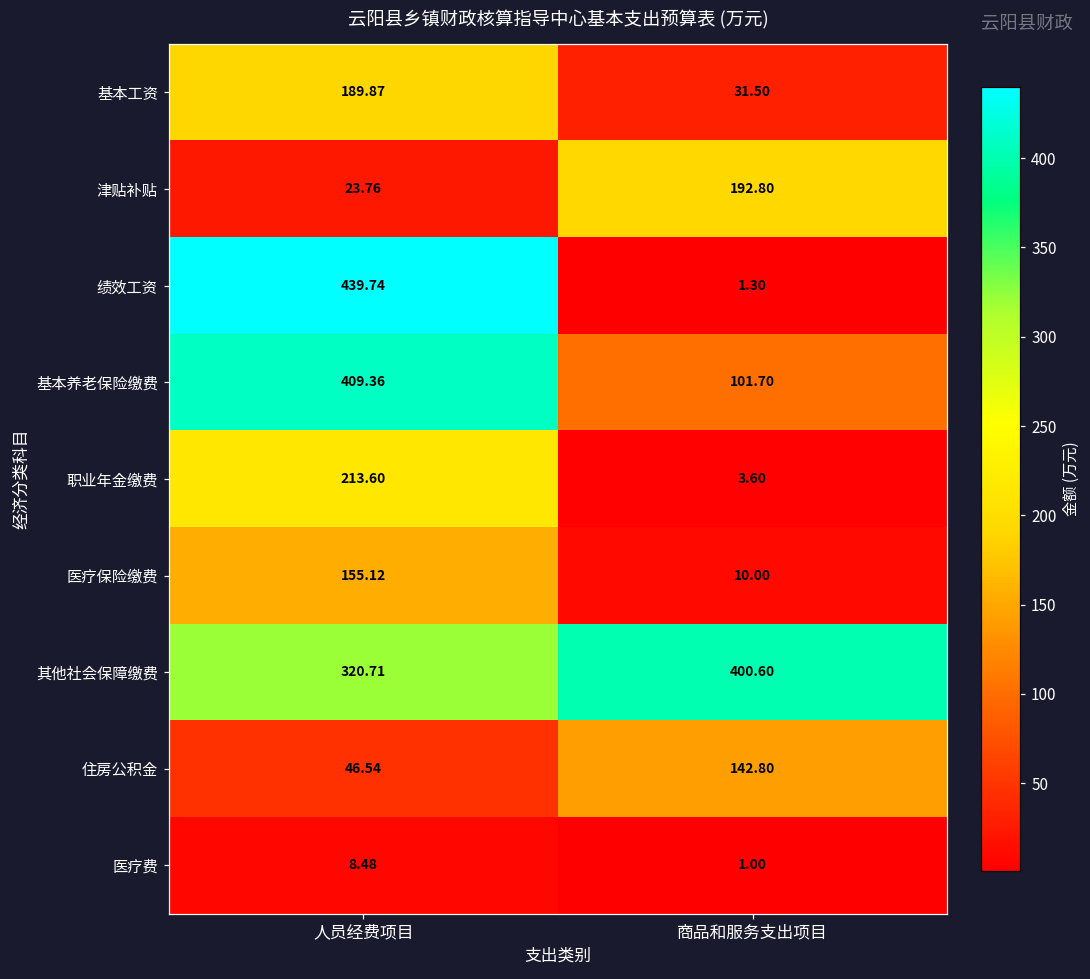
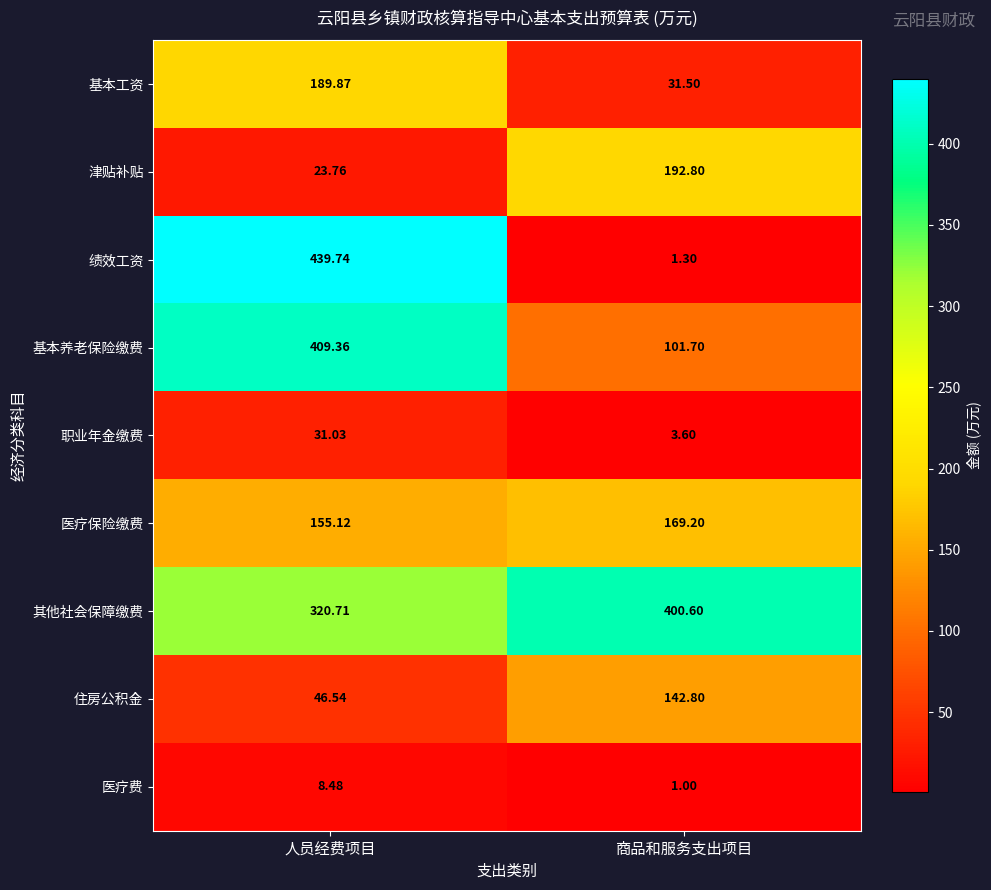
  {
    "基本工资": {
      "人员经费项目": 189.87,
      "商品和服务支出项目": 31.50
    },
    "津贴补贴": {
      "人员经费项目": 23.76,
      "商品和服务支出项目": 192.80
    },
    "绩效工资": {
      "人员经费项目": 439.74,
      "商品和服务支出项目": 1.30
    },
    "基本养老保险缴费": {
      "人员经费项目": 409.36,
      "商品和服务支出项目": 101.70
    },
    "职业年金缴费": {
-     "人员经费项目": 213.60,
+     "人员经费项目": 31.03,
      "商品和服务支出项目": 3.60
    },
    "医疗保险缴费": {
      "人员经费项目": 155.12,
-     "商品和服务支出项目": 10.00
+     "商品和服务支出项目": 169.20
    },
    "其他社会保障缴费": {
      "人员经费项目": 320.71,
      "商品和服务支出项目": 400.60
    },
    "住房公积金": {
      "人员经费项目": 46.54,
      "商品和服务支出项目": 142.80
    },
    "医疗费": {
      "人员经费项目": 8.48,
      "商品和服务支出项目": 1.00
    }
  }
